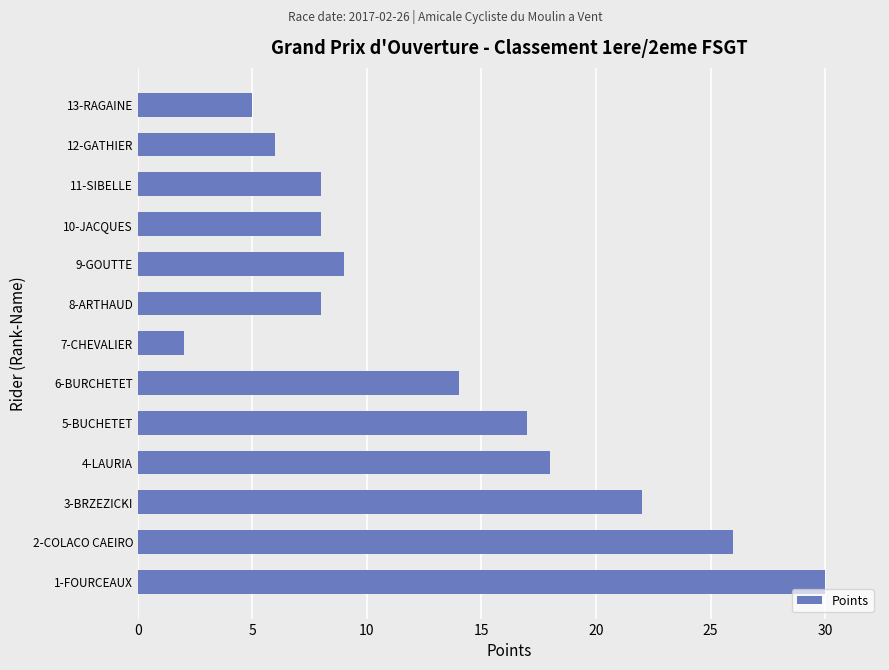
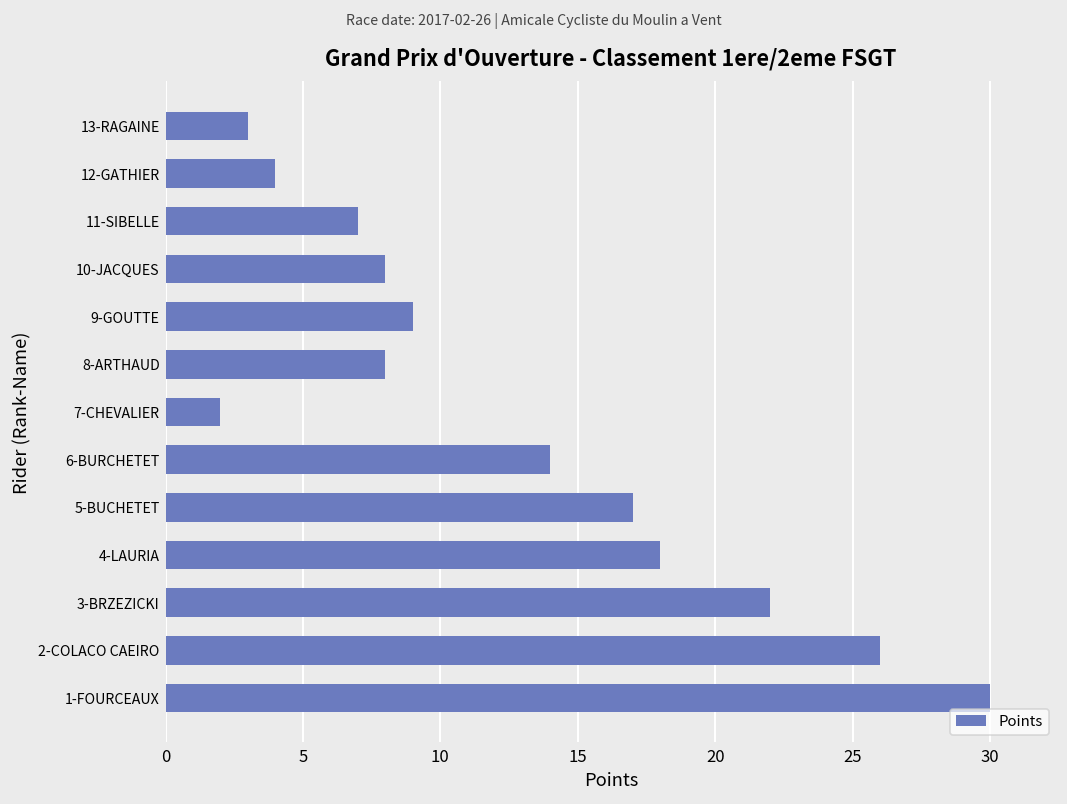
  {
-   "13-RAGAINE": 5,
-   "12-GATHIER": 6,
-   "11-SIBELLE": 8,
+   "13-RAGAINE": 3,
+   "12-GATHIER": 4,
+   "11-SIBELLE": 7,
    "10-JACQUES": 8,
    "9-GOUTTE": 9,
    "8-ARTHAUD": 8,
    "7-CHEVALIER": 2,
    "6-BURCHETET": 14,
    "5-BUCHETET": 17,
    "4-LAURIA": 18,
    "3-BRZEZICKI": 22,
    "2-COLACO CAEIRO": 26,
    "1-FOURCEAUX": 30
  }
